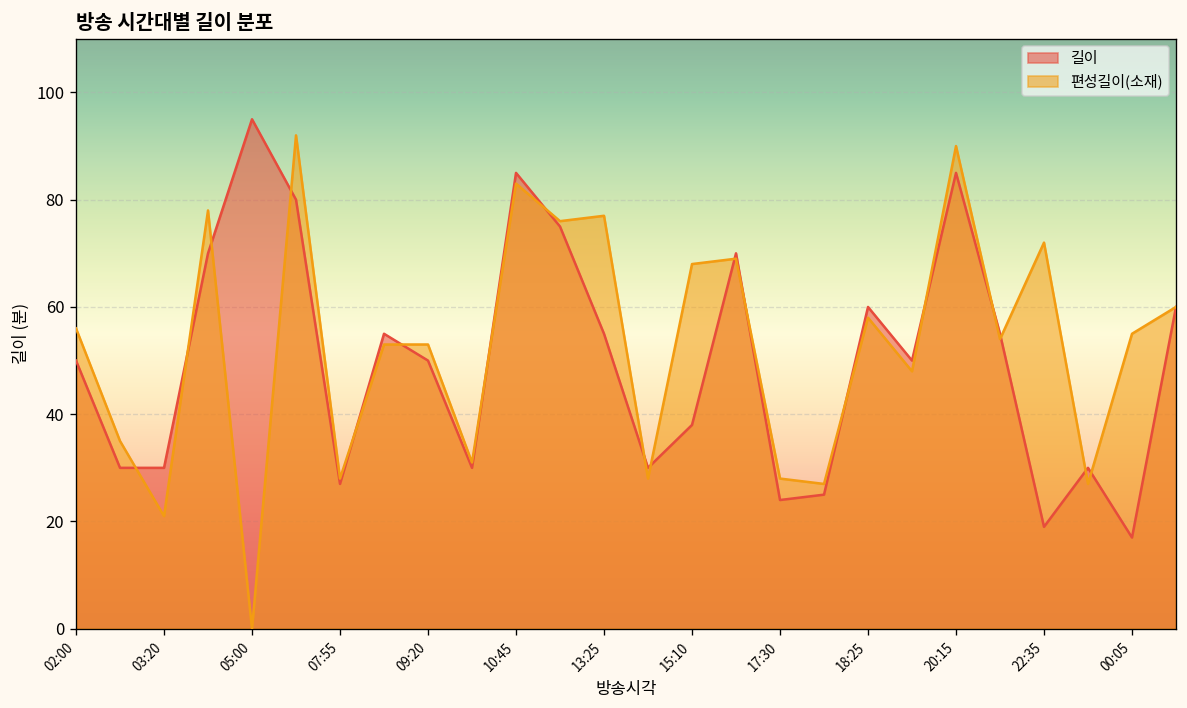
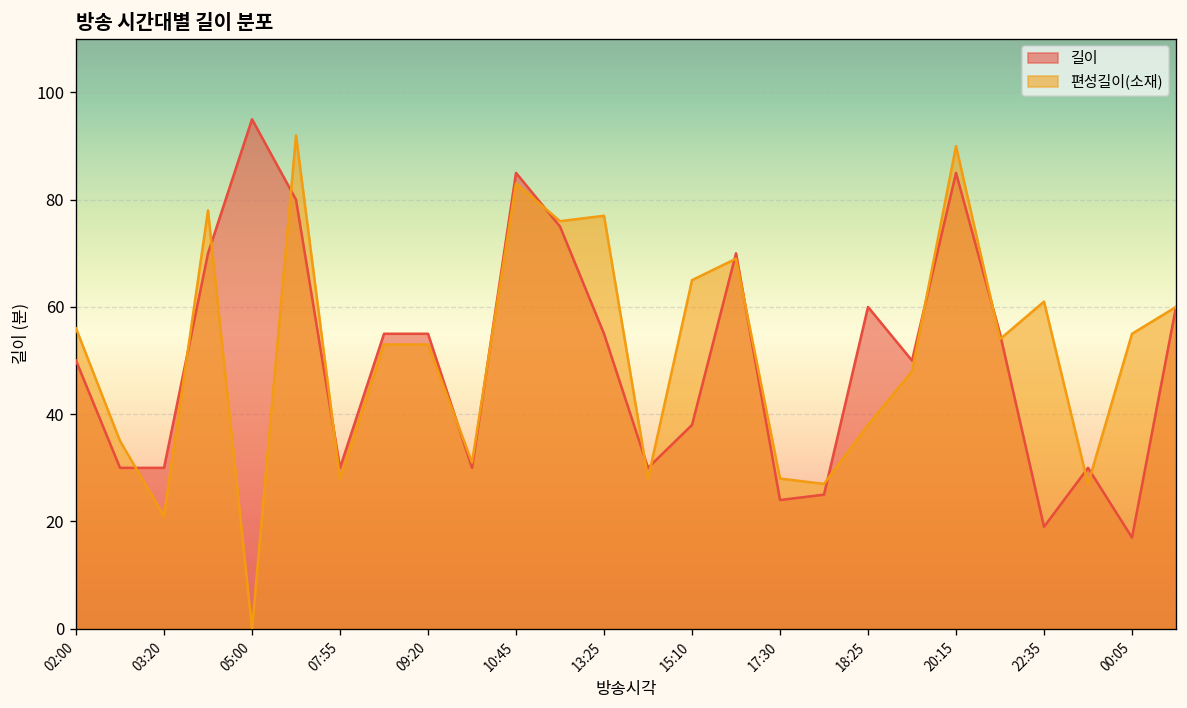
  {
    "길이": {
      "02:00": 50,
      "03:20": 30,
      "05:00": 95,
-     "07:55": 27,
-     "09:20": 50,
+     "07:55": 30,
+     "09:20": 55,
      "10:45": 85,
      "13:25": 55,
      "15:10": 38,
      "17:30": 24,
      "18:25": 60,
      "20:15": 85,
      "22:35": 19,
      "00:05": 17
    },
    "편성길이(소재)": {
      "02:00": 56,
      "03:20": 21,
      "05:00": 0,
      "07:55": 28,
      "09:20": 53,
      "10:45": 83,
      "13:25": 77,
-     "15:10": 68,
+     "15:10": 65,
      "17:30": 28,
-     "18:25": 58,
+     "18:25": 38,
      "20:15": 90,
-     "22:35": 72,
+     "22:35": 61,
      "00:05": 55
    }
  }
